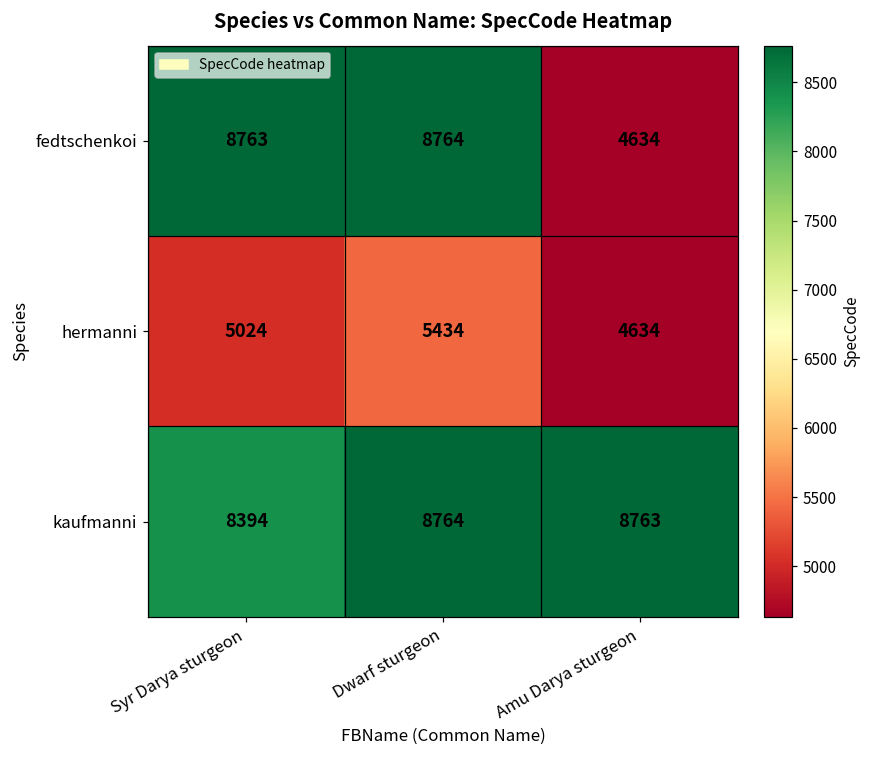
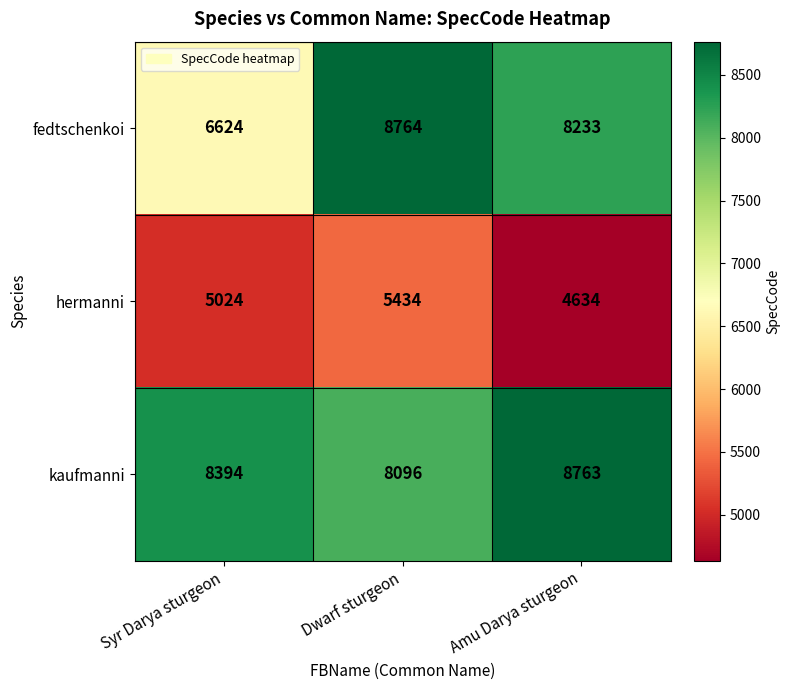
  {
    "fedtschenkoi": {
-     "Syr Darya sturgeon": 8763,
+     "Syr Darya sturgeon": 6624,
      "Dwarf sturgeon": 8764,
-     "Amu Darya sturgeon": 4634
+     "Amu Darya sturgeon": 8233
    },
    "hermanni": {
      "Syr Darya sturgeon": 5024,
      "Dwarf sturgeon": 5434,
      "Amu Darya sturgeon": 4634
    },
    "kaufmanni": {
      "Syr Darya sturgeon": 8394,
-     "Dwarf sturgeon": 8764,
+     "Dwarf sturgeon": 8096,
      "Amu Darya sturgeon": 8763
    }
  }
